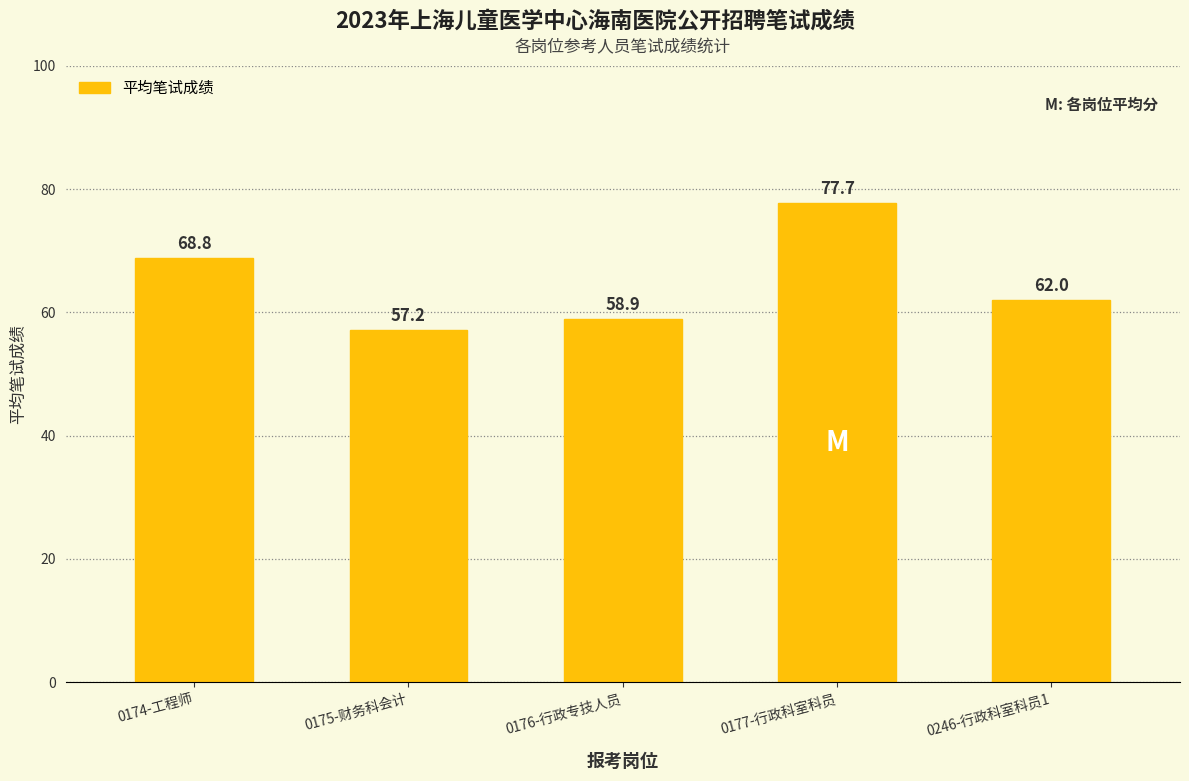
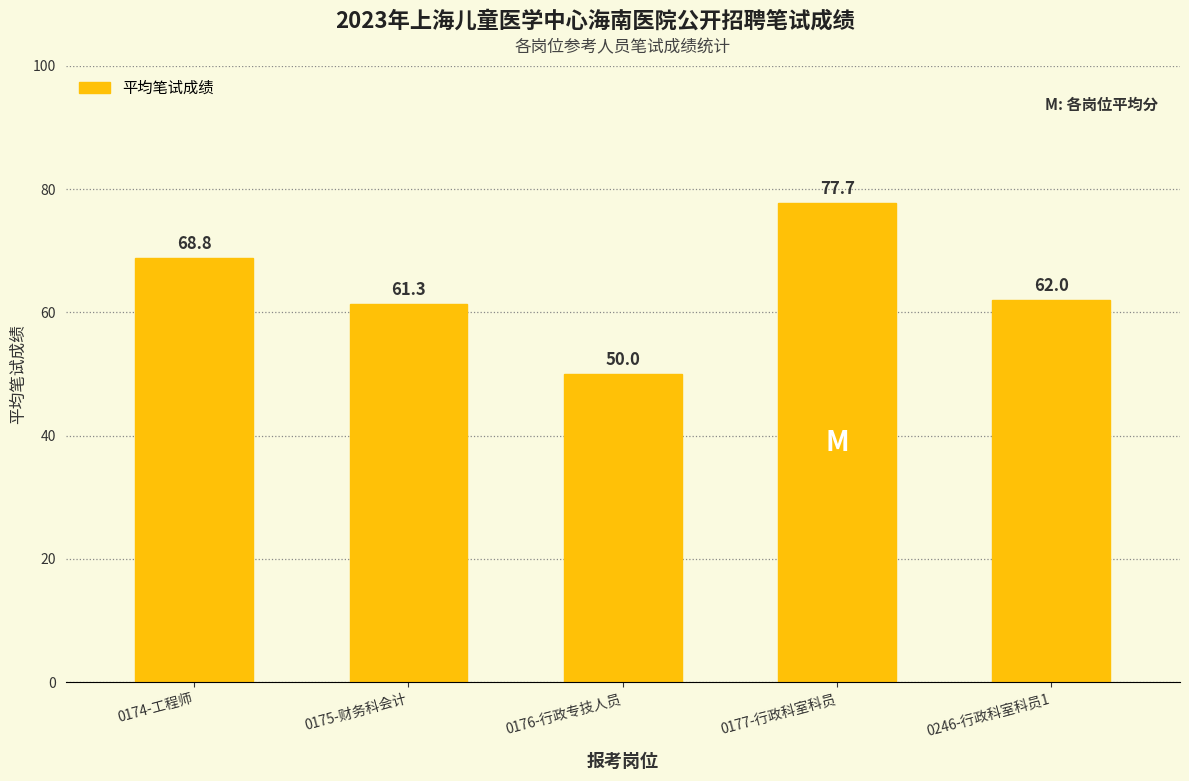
  {
    "0174-工程师": 68.8,
-   "0175-财务科会计": 57.2,
-   "0176-行政专技人员": 58.9,
+   "0175-财务科会计": 61.3,
+   "0176-行政专技人员": 50.0,
    "0177-行政科室科员": 77.7,
    "0246-行政科室科员1": 62.0
  }
